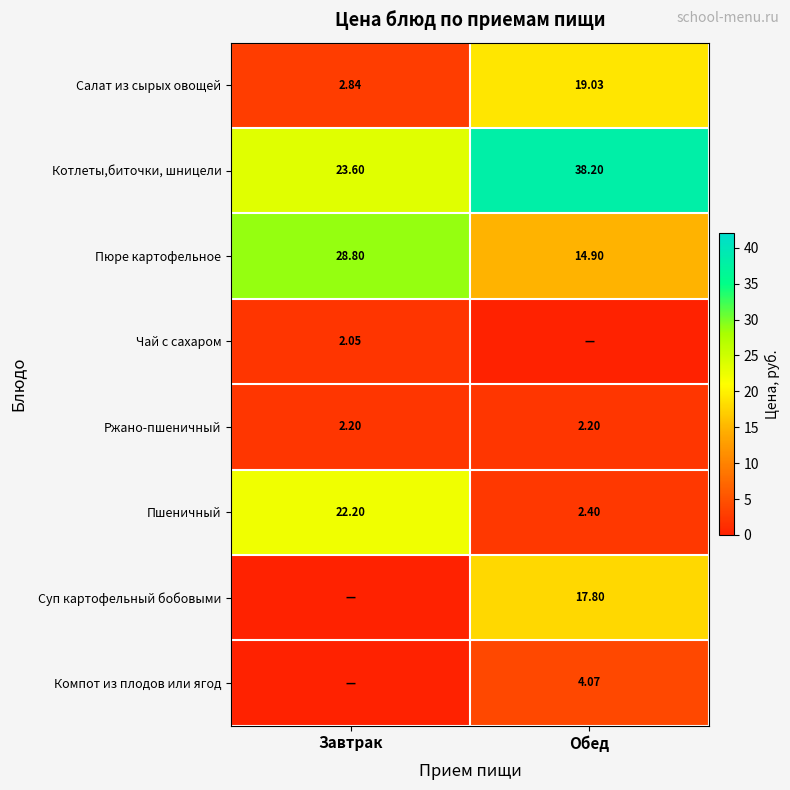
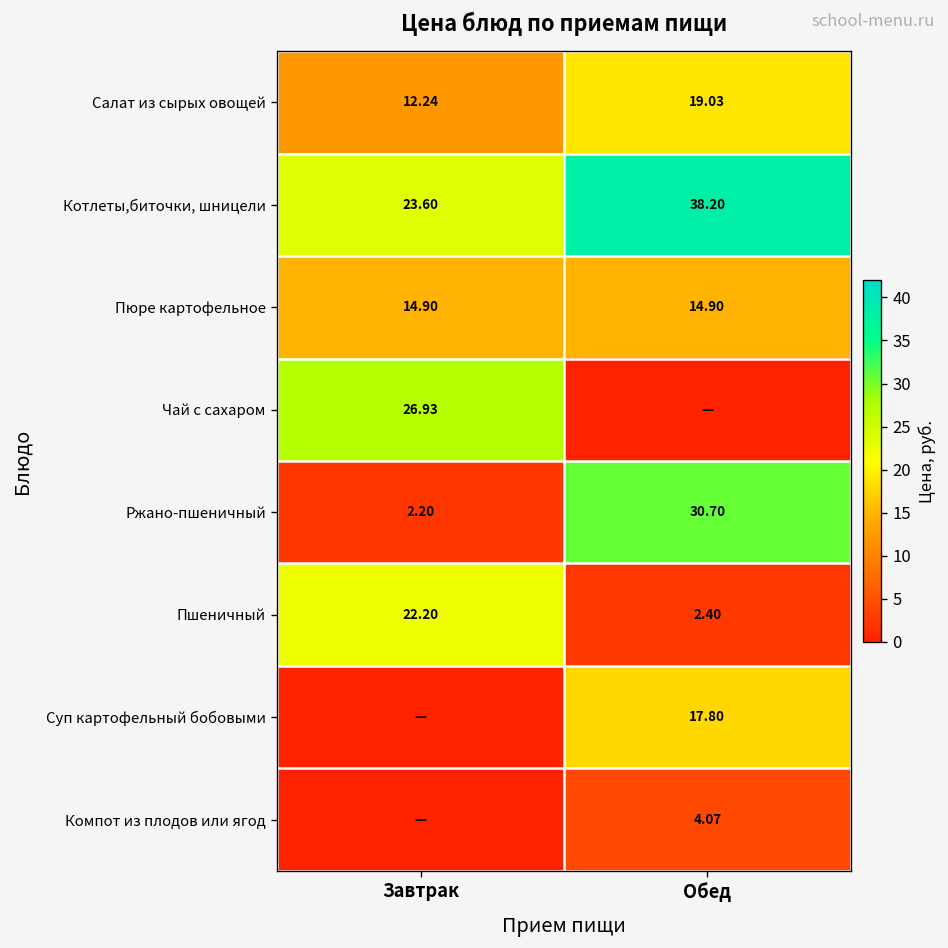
  {
    "Салат из сырых овощей": {
-     "Завтрак": 2.84,
+     "Завтрак": 12.24,
      "Обед": 19.03
    },
    "Котлеты,биточки, шницели": {
      "Завтрак": 23.60,
      "Обед": 38.20
    },
    "Пюре картофельное": {
-     "Завтрак": 28.80,
+     "Завтрак": 14.90,
      "Обед": 14.90
    },
    "Чай с сахаром": {
-     "Завтрак": 2.05
+     "Завтрак": 26.93
    },
    "Ржано-пшеничный": {
      "Завтрак": 2.20,
-     "Обед": 2.20
+     "Обед": 30.70
    },
    "Пшеничный": {
      "Завтрак": 22.20,
      "Обед": 2.40
    },
    "Суп картофельный бобовыми": {
      "Обед": 17.80
    },
    "Компот из плодов или ягод": {
      "Обед": 4.07
    }
  }
